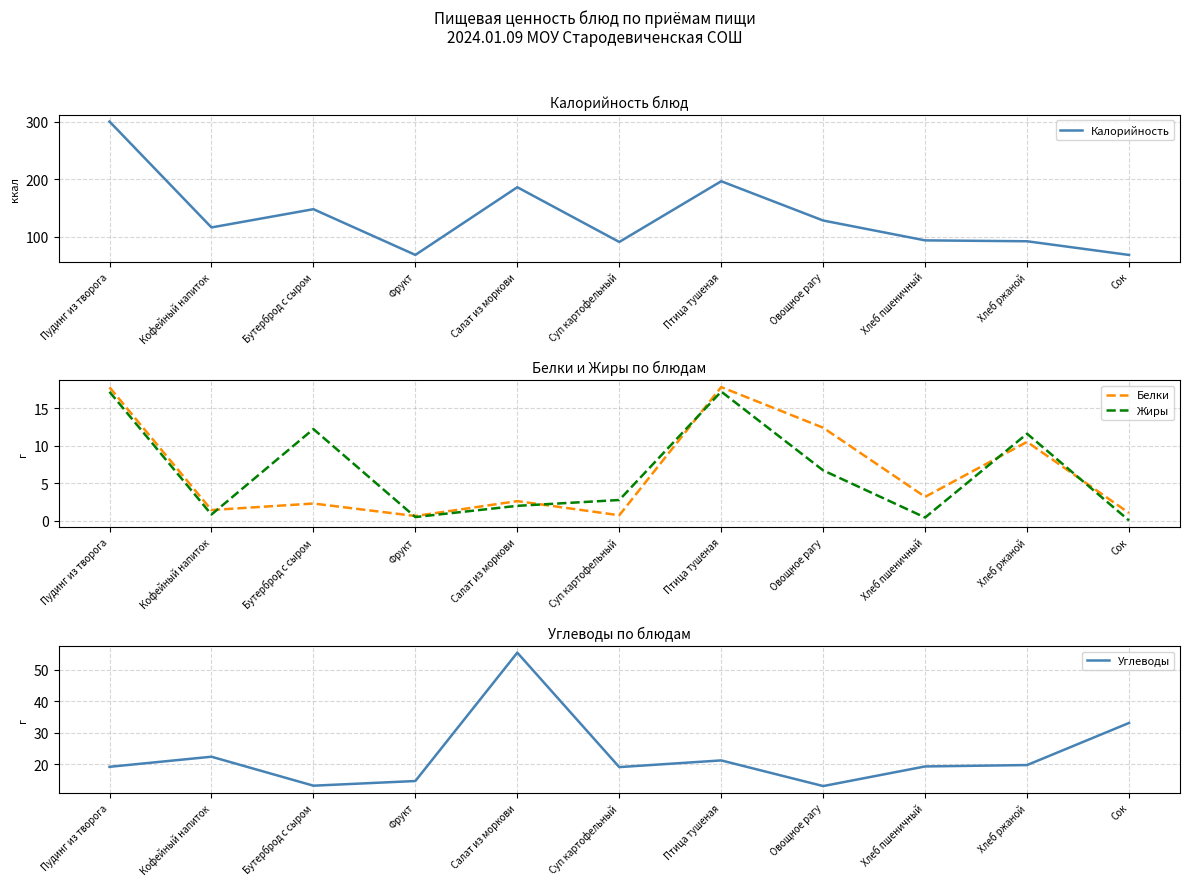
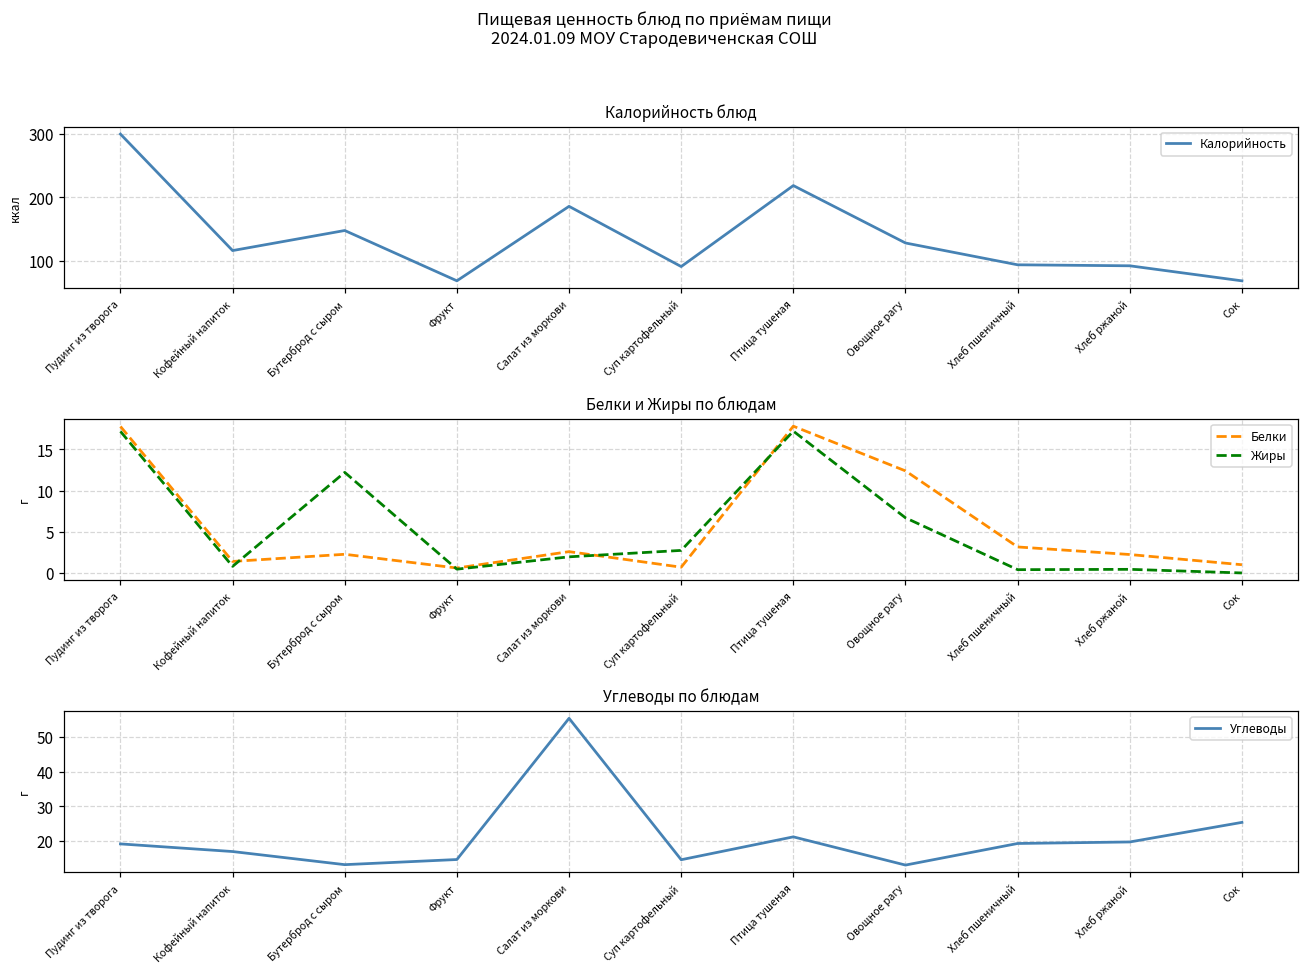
  {
    "Калорийность блюд": {
      "Пудинг из творога": 300,
      "Кофейный напиток": 120,
      "Бутерброд с сыром": 150,
      "Фрукт": 70,
      "Салат из моркови": 190,
      "Суп картофельный": 90,
-     "Птица тушеная": 200,
+     "Птица тушеная": 220,
      "Овощное рагу": 130,
      "Хлеб пшеничный": 90,
      "Хлеб ржаной": 90,
      "Сок": 70
    },
    "Белки и Жиры по блюдам": {
      "Белки": {
        "Пудинг из творога": 18,
        "Кофейный напиток": 1,
        "Бутерброд с сыром": 2,
        "Салат из моркови": 3,
        "Суп картофельный": 1,
        "Птица тушеная": 18,
        "Овощное рагу": 12,
        "Хлеб пшеничный": 3,
-       "Хлеб ржаной": 11,
+       "Хлеб ржаной": 2,
        "Сок": 1
      },
      "Жиры": {
        "Пудинг из творога": 17,
        "Кофейный напиток": 1,
        "Бутерброд с сыром": 12,
        "Салат из моркови": 2,
        "Суп картофельный": 3,
        "Птица тушеная": 17,
        "Овощное рагу": 7,
        "Хлеб пшеничный": 0,
-       "Хлеб ржаной": 12,
+       "Хлеб ржаной": 0,
        "Сок": 0
      }
    },
    "Углеводы по блюдам": {
      "Пудинг из творога": 19,
-     "Кофейный напиток": 22,
+     "Кофейный напиток": 17,
      "Бутерброд с сыром": 13,
      "Фрукт": 15,
      "Салат из моркови": 55,
-     "Суп картофельный": 19,
+     "Суп картофельный": 15,
      "Птица тушеная": 21,
      "Овощное рагу": 13,
      "Хлеб пшеничный": 19,
      "Хлеб ржаной": 20,
-     "Сок": 33
+     "Сок": 25
    }
  }
